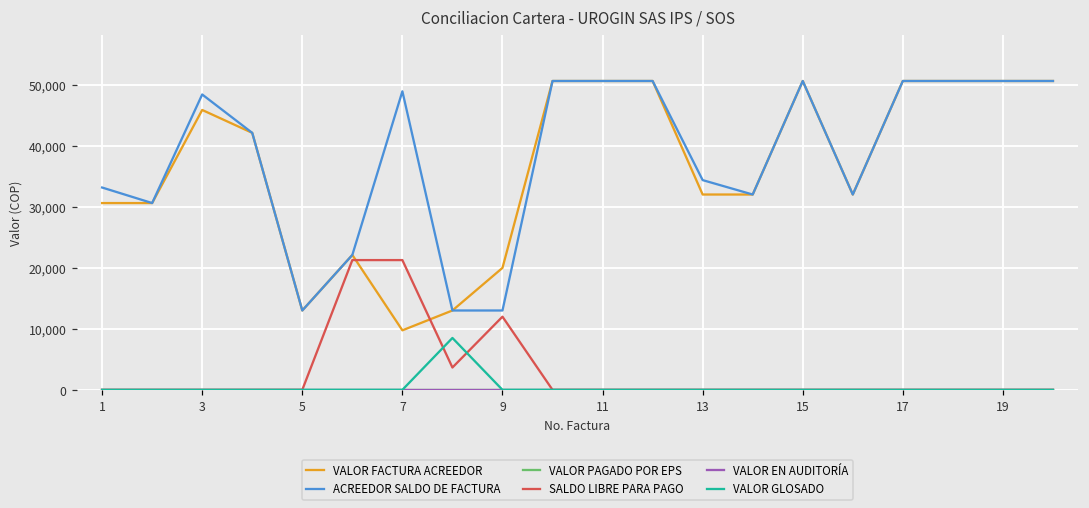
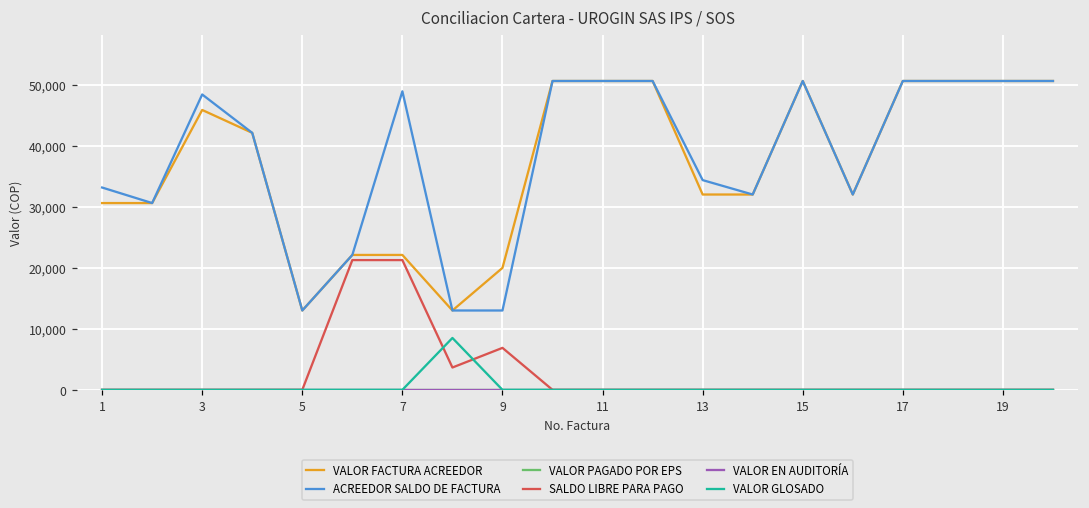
  {
    "VALOR FACTURA ACREEDOR": {
      "1": "31,000",
      "3": "46,000",
-     "7": "10,000",
+     "7": "22,000",
      "9": "20,000",
      "13": "32,000"
    },
    "ACREEDOR SALDO DE FACTURA": {
      "1": "33,000",
      "3": "48,000",
      "7": "49,000",
      "9": "13,000",
      "13": "34,000"
    },
    "SALDO LIBRE PARA PAGO": {
      "7": "21,000",
-     "9": "12,000"
+     "9": "7,000"
    }
  }
